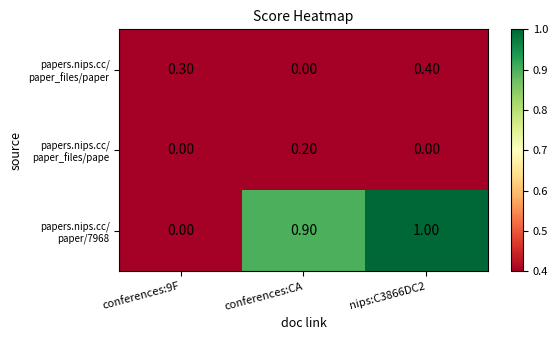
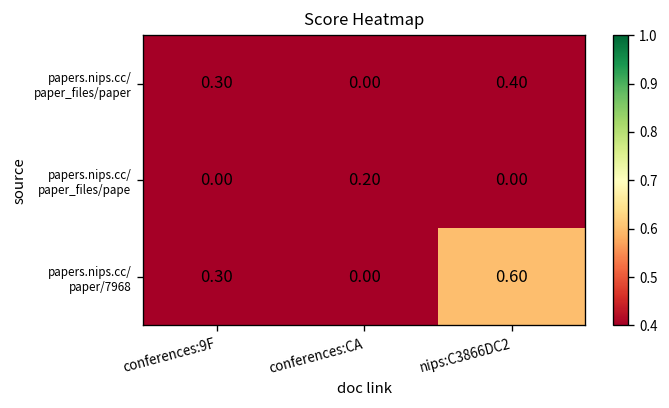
  {
    "papers.nips.cc/ paper_files/paper": {
      "conferences:9F": 0.30,
      "conferences:CA": 0.00,
      "nips:C3866DC2": 0.40
    },
    "papers.nips.cc/ paper_files/pape": {
      "conferences:9F": 0.00,
      "conferences:CA": 0.20,
      "nips:C3866DC2": 0.00
    },
    "papers.nips.cc/ paper/7968": {
-     "conferences:9F": 0.00,
-     "conferences:CA": 0.90,
-     "nips:C3866DC2": 1.00
+     "conferences:9F": 0.30,
+     "conferences:CA": 0.00,
+     "nips:C3866DC2": 0.60
    }
  }
